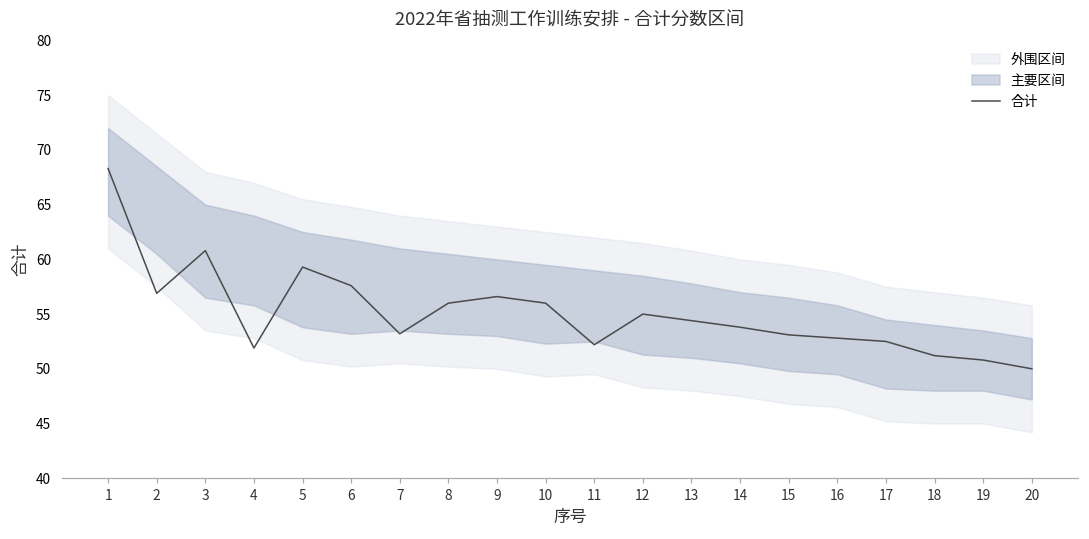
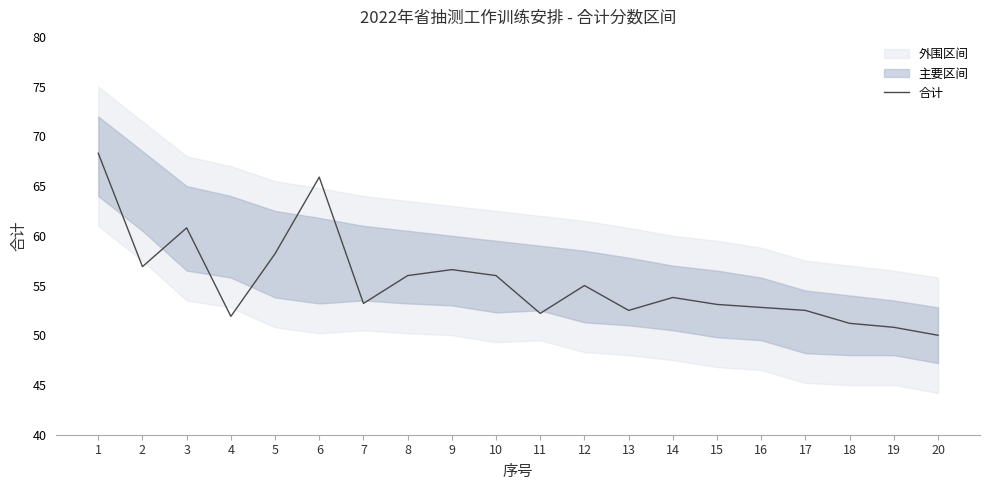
  {
    "合计": {
      "1": 68,
      "2": 57,
      "3": 61,
      "4": 52,
-     "5": 59,
-     "6": 58,
+     "5": 58,
+     "6": 66,
      "7": 53,
      "8": 56,
      "9": 57,
      "10": 56,
      "11": 52,
      "12": 55,
-     "13": 54,
+     "13": 53,
      "14": 54,
      "15": 53,
      "16": 53,
      "17": 53,
      "18": 51,
      "19": 51,
      "20": 50
    }
  }
